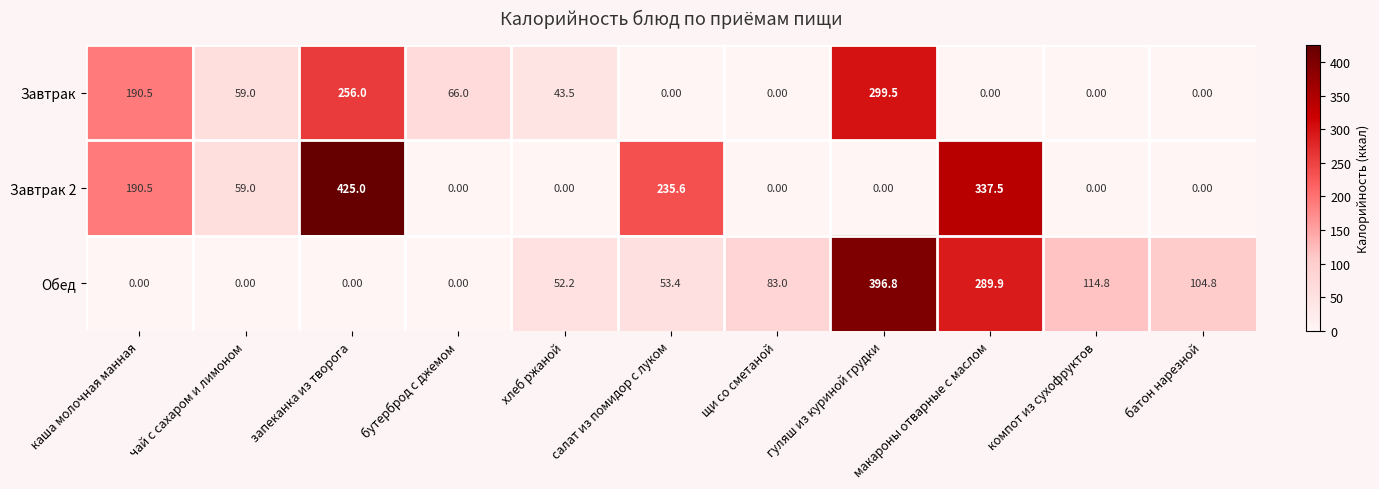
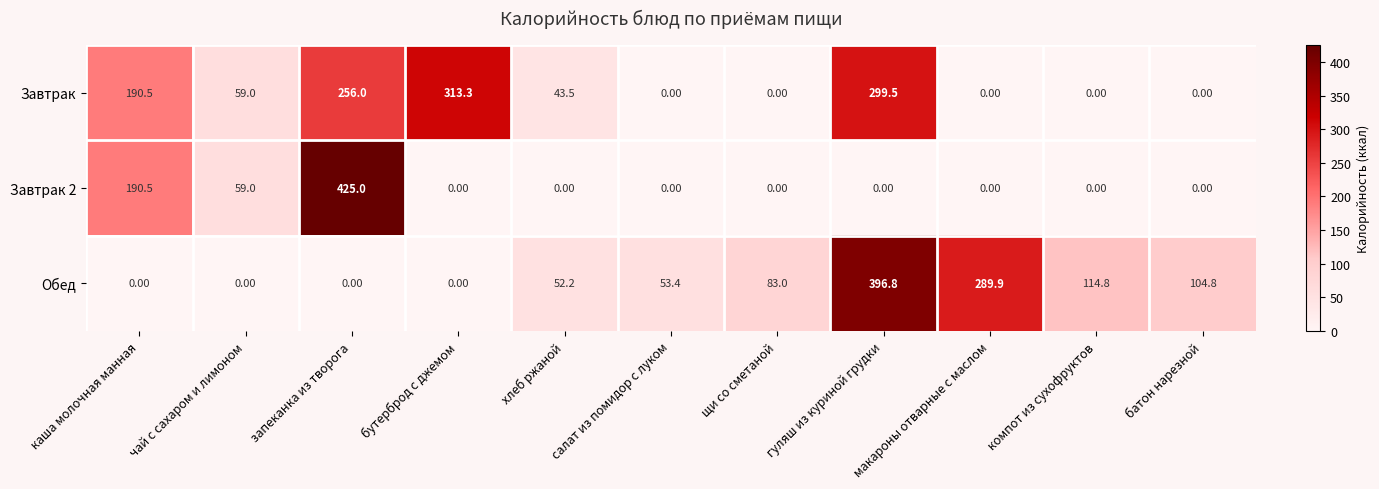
  {
    "Завтрак": {
      "каша молочная манная": 190.5,
      "чай с сахаром и лимоном": 59.0,
      "запеканка из творога": 256.0,
-     "бутерброд с джемом": 66.0,
+     "бутерброд с джемом": 313.3,
      "хлеб ржаной": 43.5,
      "салат из помидор с луком": 0.00,
      "щи со сметаной": 0.00,
      "гуляш из куриной грудки": 299.5,
      "макароны отварные с маслом": 0.00,
      "компот из сухофруктов": 0.00,
      "батон нарезной": 0.00
    },
    "Завтрак 2": {
      "каша молочная манная": 190.5,
      "чай с сахаром и лимоном": 59.0,
      "запеканка из творога": 425.0,
      "бутерброд с джемом": 0.00,
      "хлеб ржаной": 0.00,
-     "салат из помидор с луком": 235.6,
+     "салат из помидор с луком": 0.00,
      "щи со сметаной": 0.00,
      "гуляш из куриной грудки": 0.00,
-     "макароны отварные с маслом": 337.5,
+     "макароны отварные с маслом": 0.00,
      "компот из сухофруктов": 0.00,
      "батон нарезной": 0.00
    },
    "Обед": {
      "каша молочная манная": 0.00,
      "чай с сахаром и лимоном": 0.00,
      "запеканка из творога": 0.00,
      "бутерброд с джемом": 0.00,
      "хлеб ржаной": 52.2,
      "салат из помидор с луком": 53.4,
      "щи со сметаной": 83.0,
      "гуляш из куриной грудки": 396.8,
      "макароны отварные с маслом": 289.9,
      "компот из сухофруктов": 114.8,
      "батон нарезной": 104.8
    }
  }
